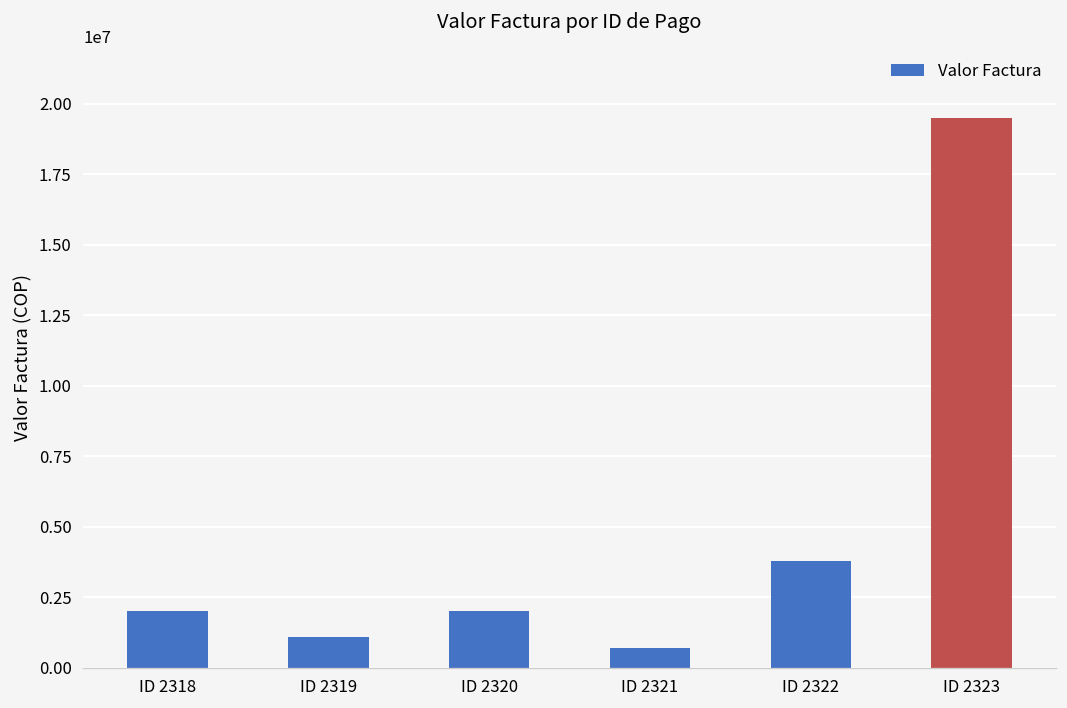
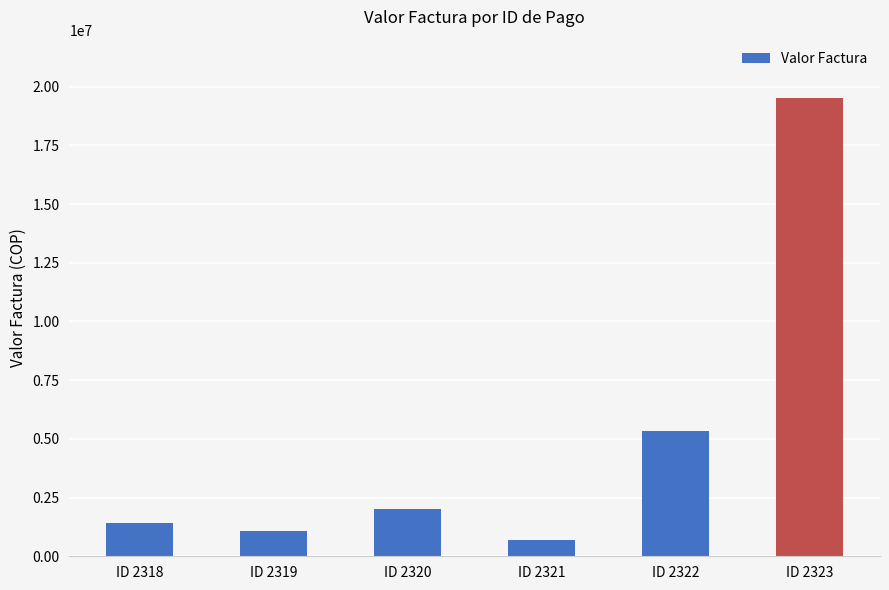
  {
-   "ID 2318": 2000000,
+   "ID 2318": 1400000,
    "ID 2319": 1100000,
    "ID 2320": 2000000,
    "ID 2321": 700000,
-   "ID 2322": 3800000,
+   "ID 2322": 5300000,
    "ID 2323": 19500000
  }
